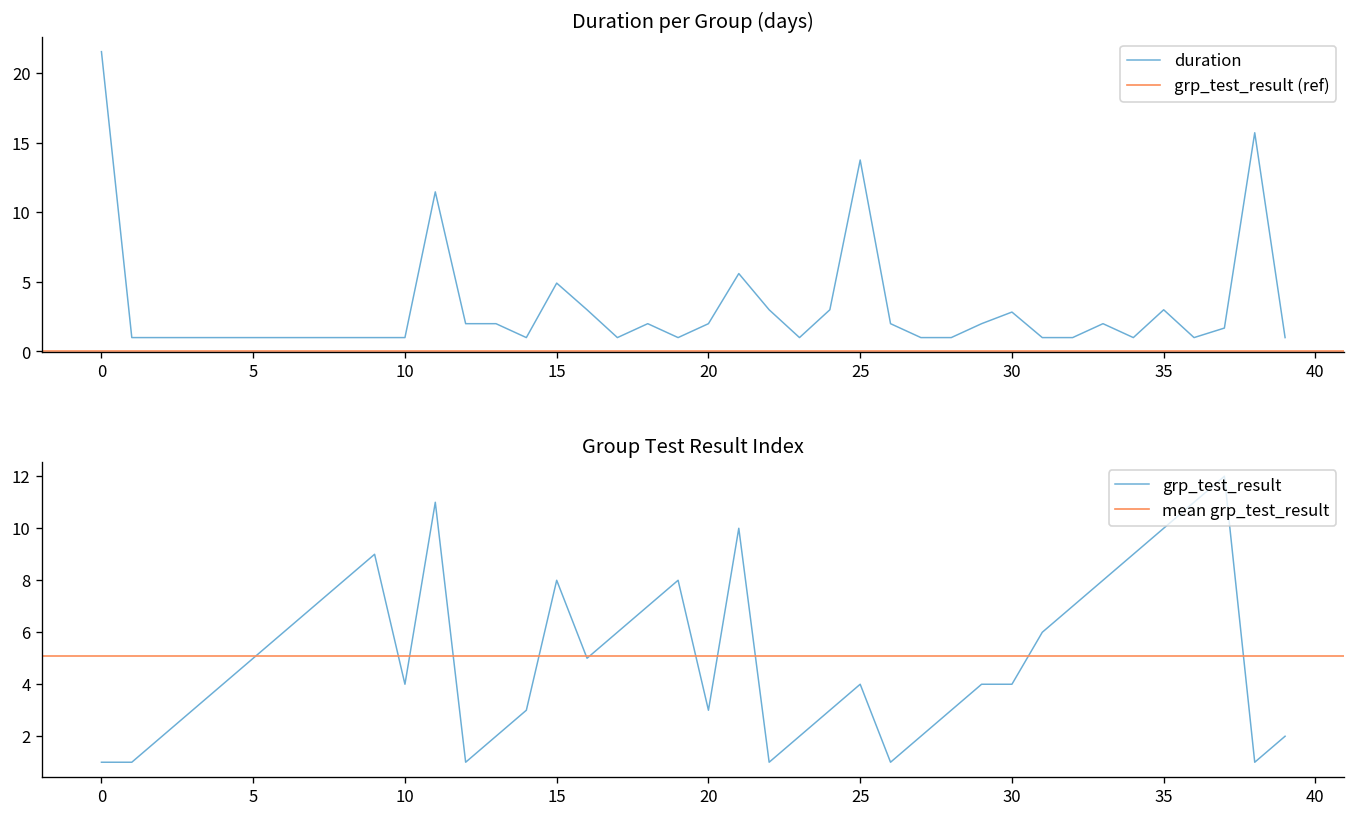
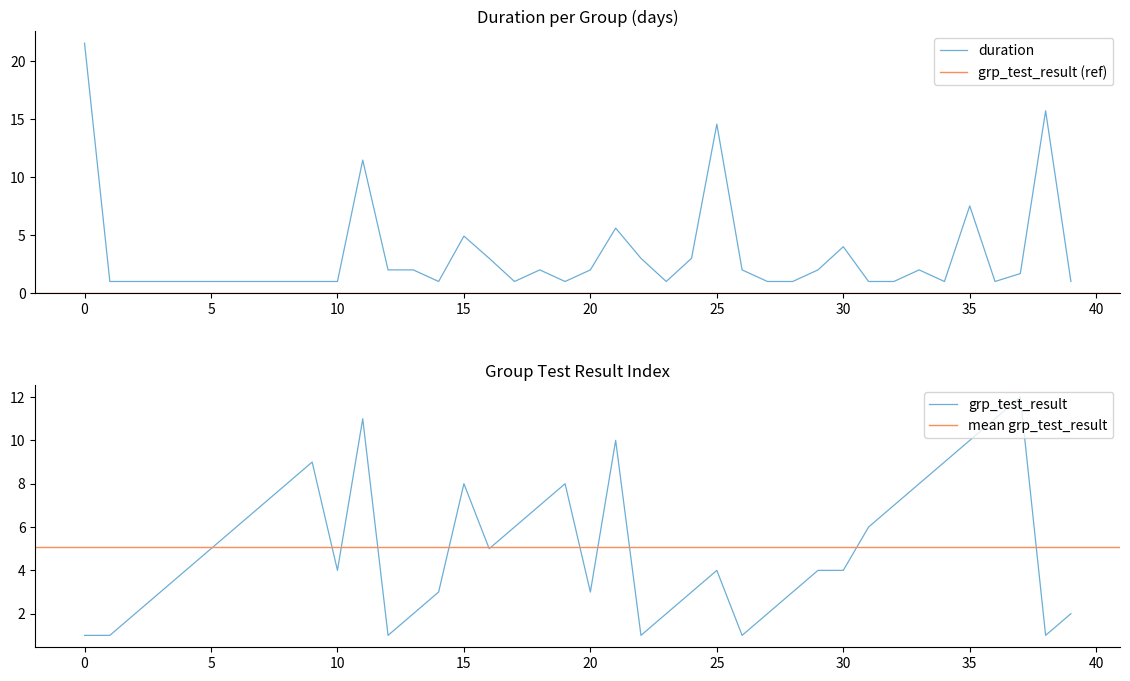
  {
    "Duration per Group (days)": {
      "0": 21.6,
      "5": 1.0,
      "10": 1.0,
      "15": 4.9,
      "20": 2.0,
-     "25": 13.8,
-     "30": 2.8,
-     "35": 3.0
+     "25": 14.6,
+     "30": 4.0,
+     "35": 7.5
    },
    "Group Test Result Index": {
      "0": 1.0,
      "5": 5.0,
      "10": 4.0,
      "15": 8.0,
      "20": 3.0,
      "25": 4.0,
      "30": 4.0,
      "35": 10.0
    }
  }
